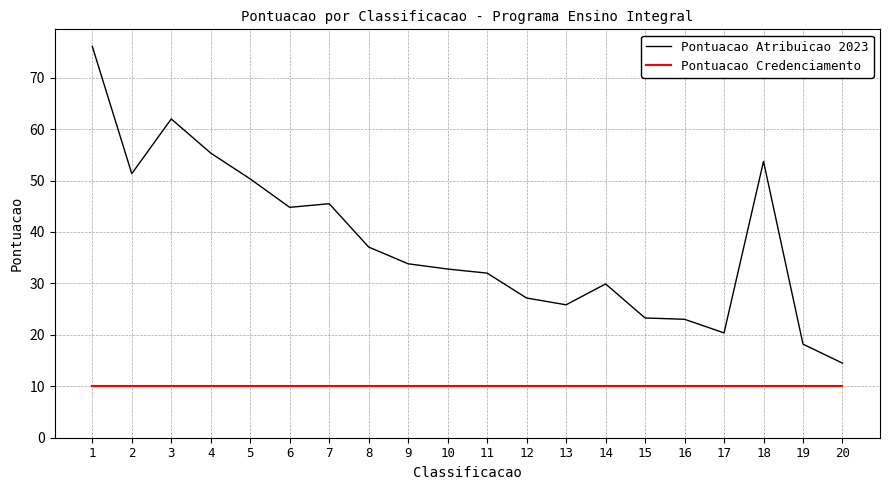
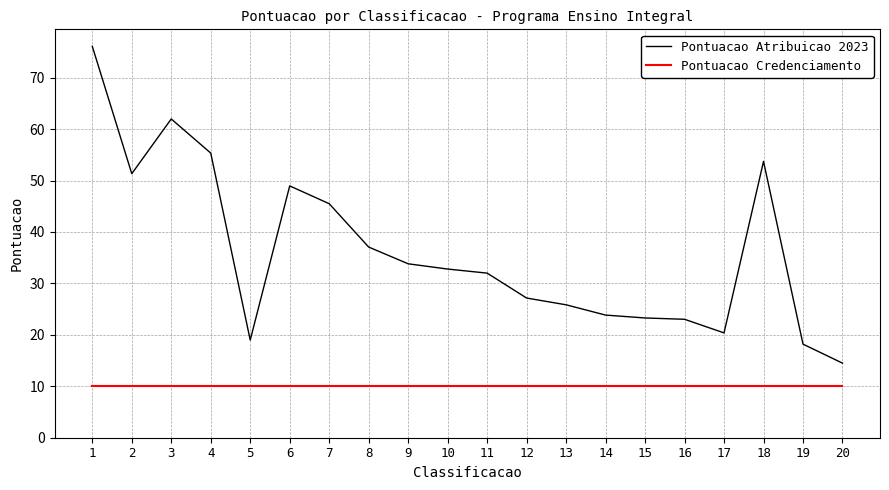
  {
    "Pontuacao Atribuicao 2023": {
      "1": 76,
      "2": 51,
      "3": 62,
      "4": 55,
-     "5": 50,
-     "6": 45,
+     "5": 19,
+     "6": 49,
      "7": 46,
      "8": 37,
      "9": 34,
      "10": 33,
      "11": 32,
      "12": 27,
      "13": 26,
-     "14": 30,
+     "14": 24,
      "15": 23,
      "16": 23,
      "17": 20,
      "18": 54,
      "19": 18,
      "20": 15
    },
    "Pontuacao Credenciamento": {
      "1": 10,
      "2": 10,
      "3": 10,
      "4": 10,
      "5": 10,
      "6": 10,
      "7": 10,
      "8": 10,
      "9": 10,
      "10": 10,
      "11": 10,
      "12": 10,
      "13": 10,
      "14": 10,
      "15": 10,
      "16": 10,
      "17": 10,
      "18": 10,
      "19": 10,
      "20": 10
    }
  }
